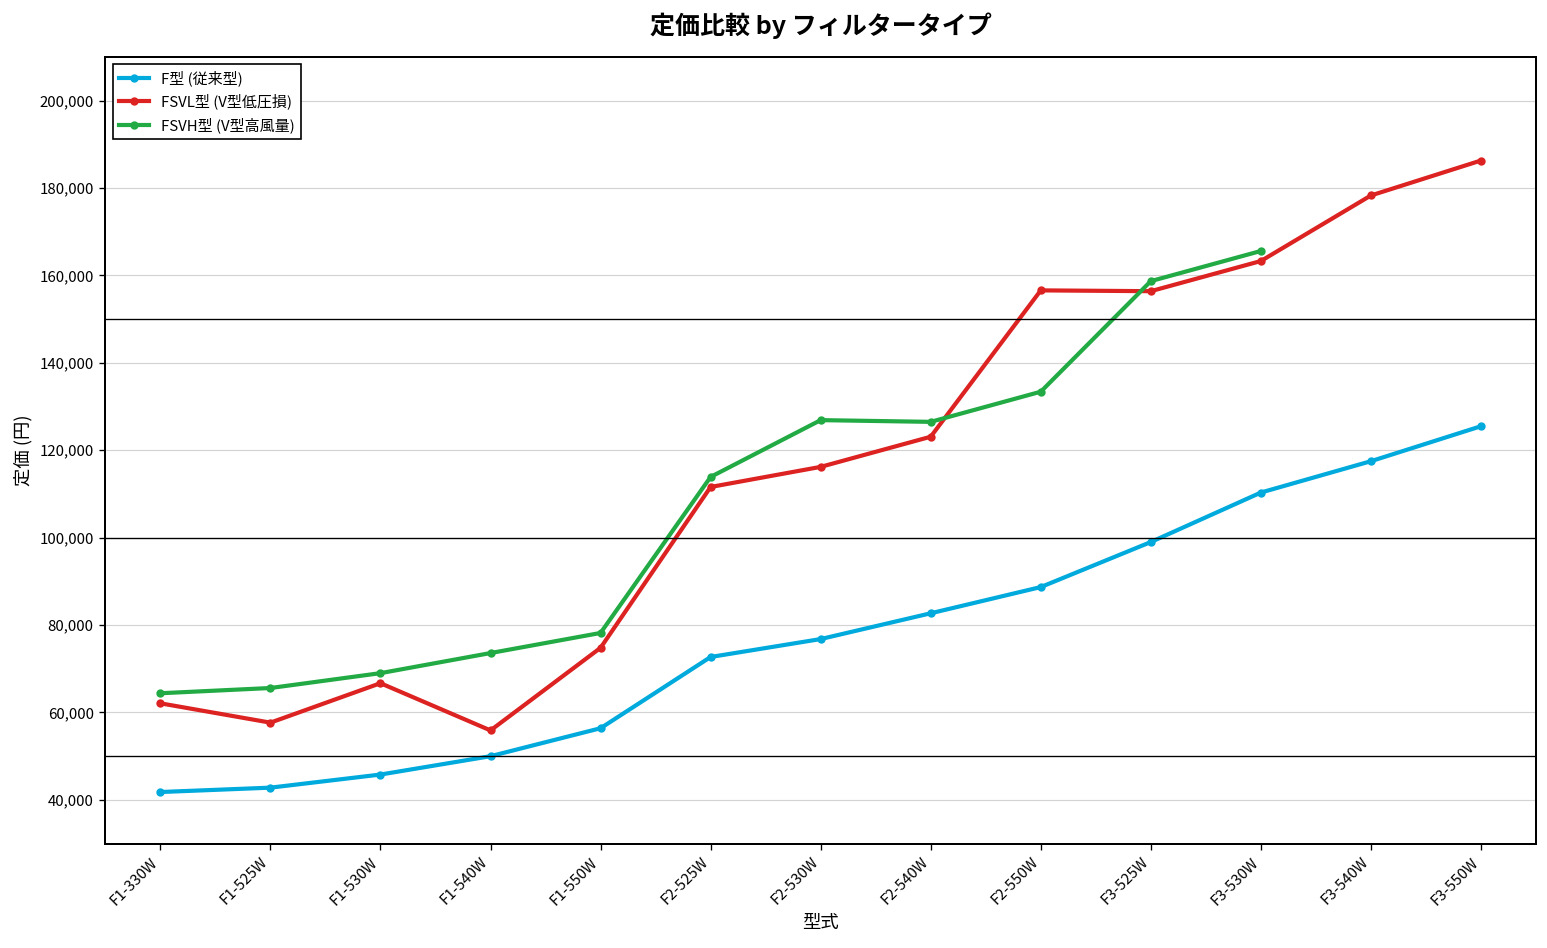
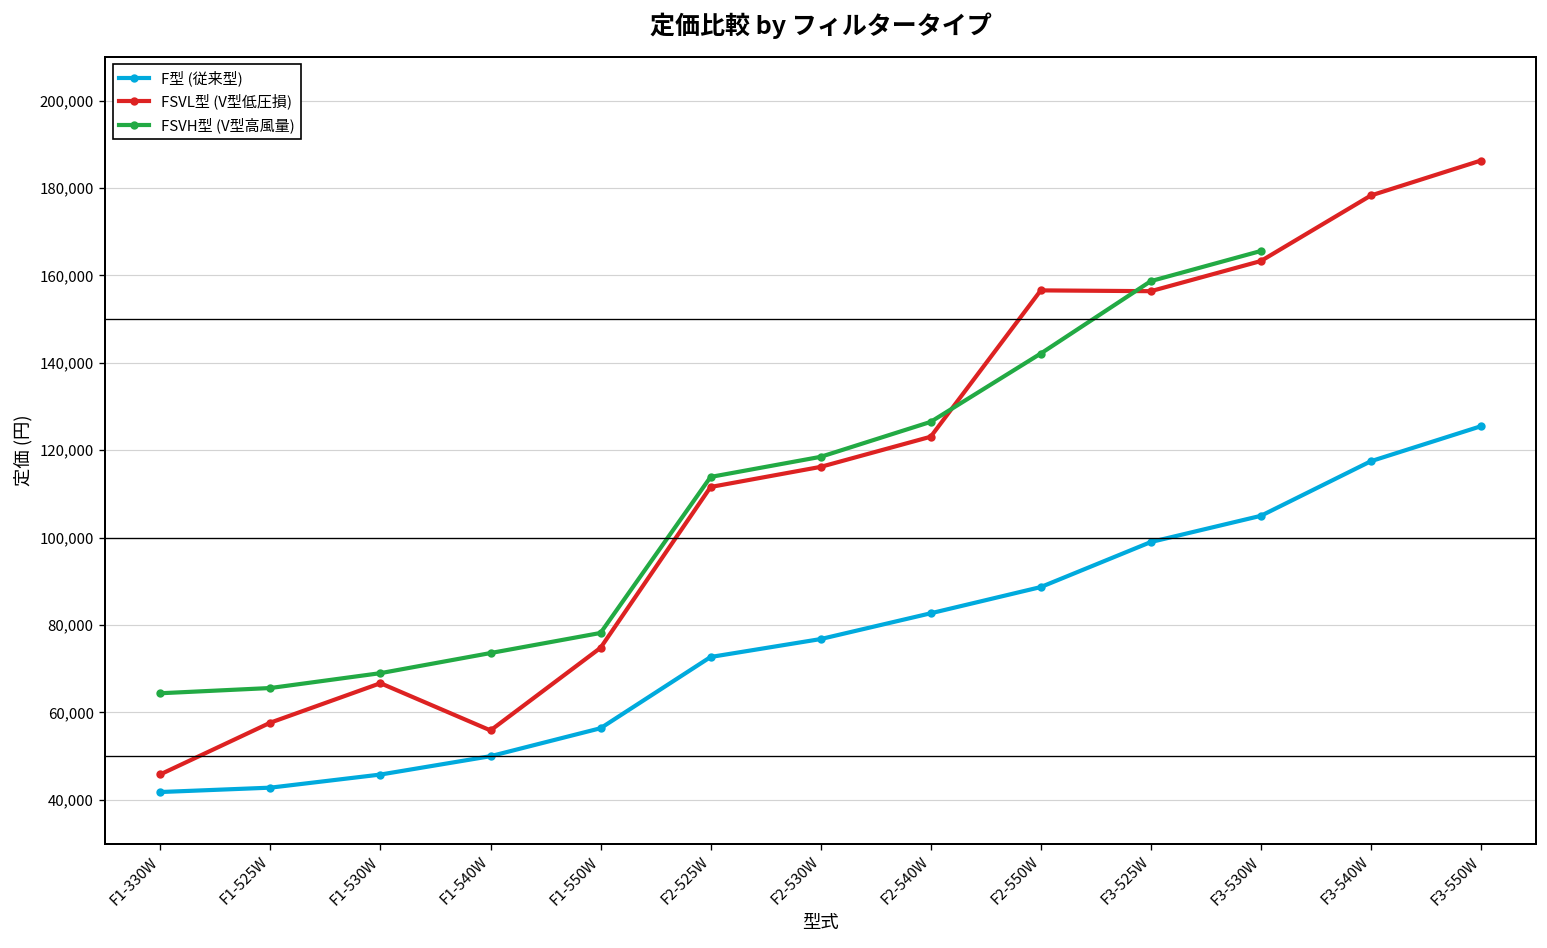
  {
    "F型 (従来型)": {
      "F1-330W": "42,000",
      "F1-525W": "43,000",
      "F1-530W": "46,000",
      "F1-540W": "50,000",
      "F1-550W": "56,000",
      "F2-525W": "73,000",
      "F2-530W": "77,000",
      "F2-540W": "83,000",
      "F2-550W": "89,000",
      "F3-525W": "99,000",
-     "F3-530W": "110,000",
+     "F3-530W": "105,000",
      "F3-540W": "118,000",
      "F3-550W": "126,000"
    },
    "FSVL型 (V型低圧損)": {
-     "F1-330W": "62,000",
+     "F1-330W": "46,000",
      "F1-525W": "58,000",
      "F1-530W": "67,000",
      "F1-540W": "56,000",
      "F1-550W": "75,000",
      "F2-525W": "112,000",
      "F2-530W": "116,000",
      "F2-540W": "123,000",
      "F2-550W": "157,000",
      "F3-525W": "156,000",
      "F3-530W": "163,000",
      "F3-540W": "178,000",
      "F3-550W": "186,000"
    },
    "FSVH型 (V型高風量)": {
      "F1-330W": "64,000",
      "F1-525W": "66,000",
      "F1-530W": "69,000",
      "F1-540W": "74,000",
      "F1-550W": "78,000",
      "F2-525W": "114,000",
-     "F2-530W": "127,000",
+     "F2-530W": "119,000",
      "F2-540W": "127,000",
-     "F2-550W": "133,000",
+     "F2-550W": "142,000",
      "F3-525W": "159,000",
      "F3-530W": "166,000"
    }
  }
